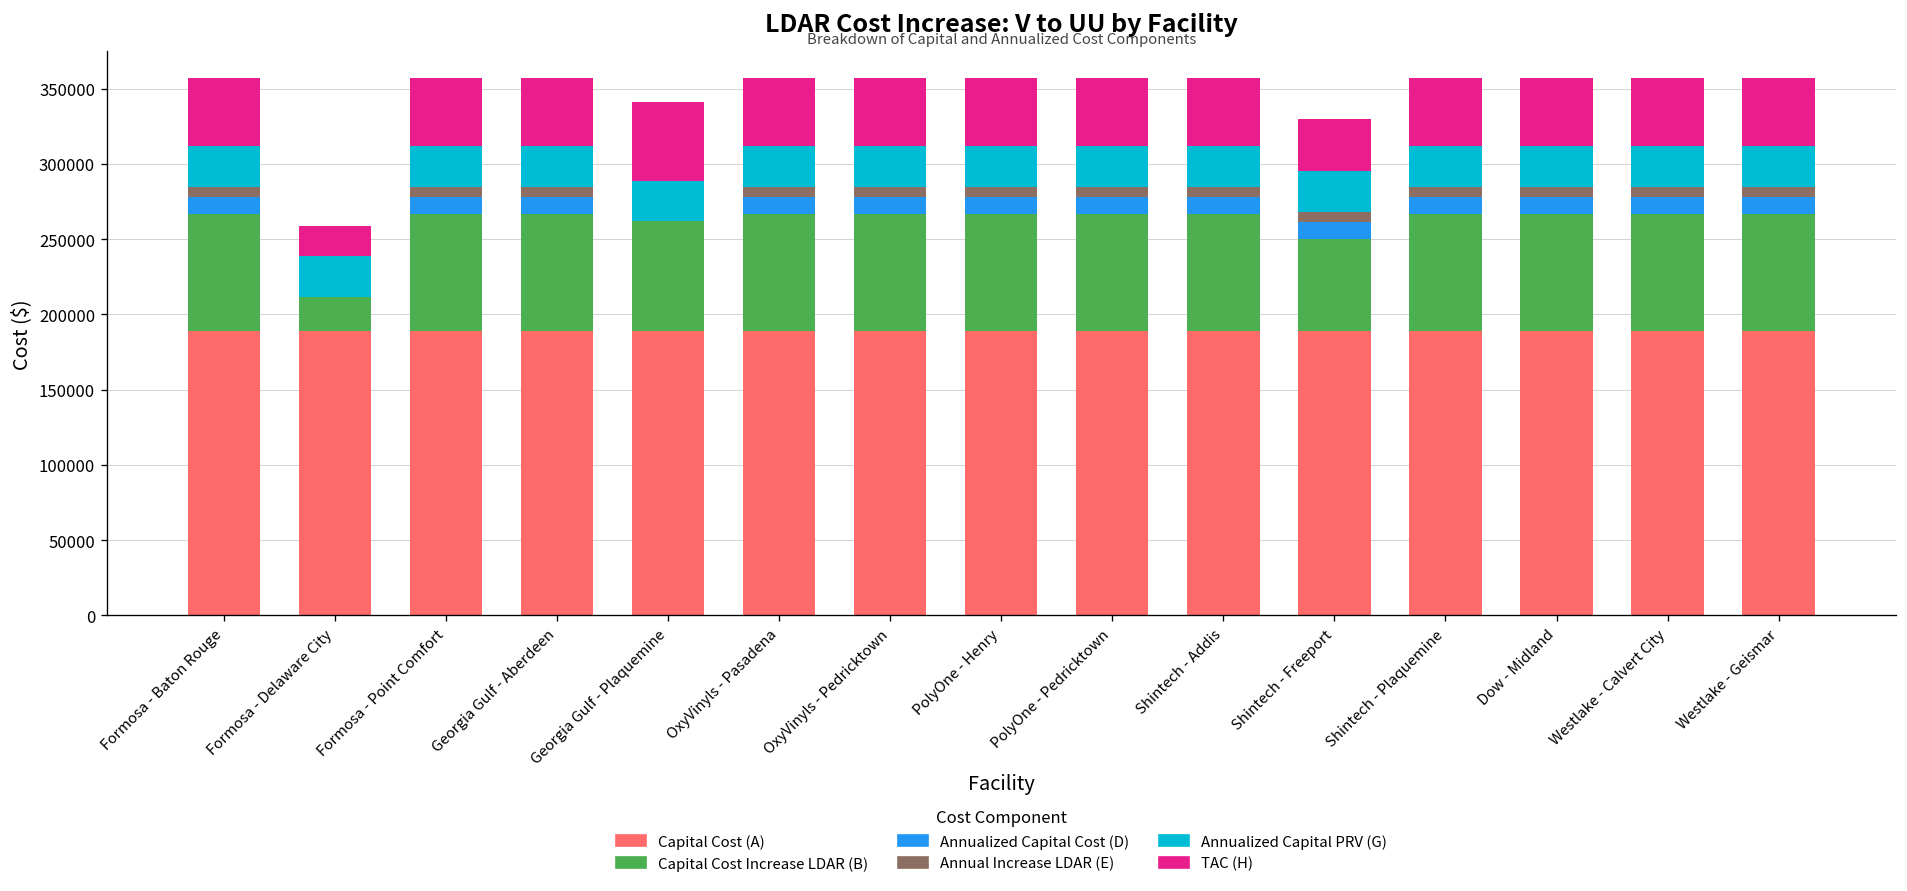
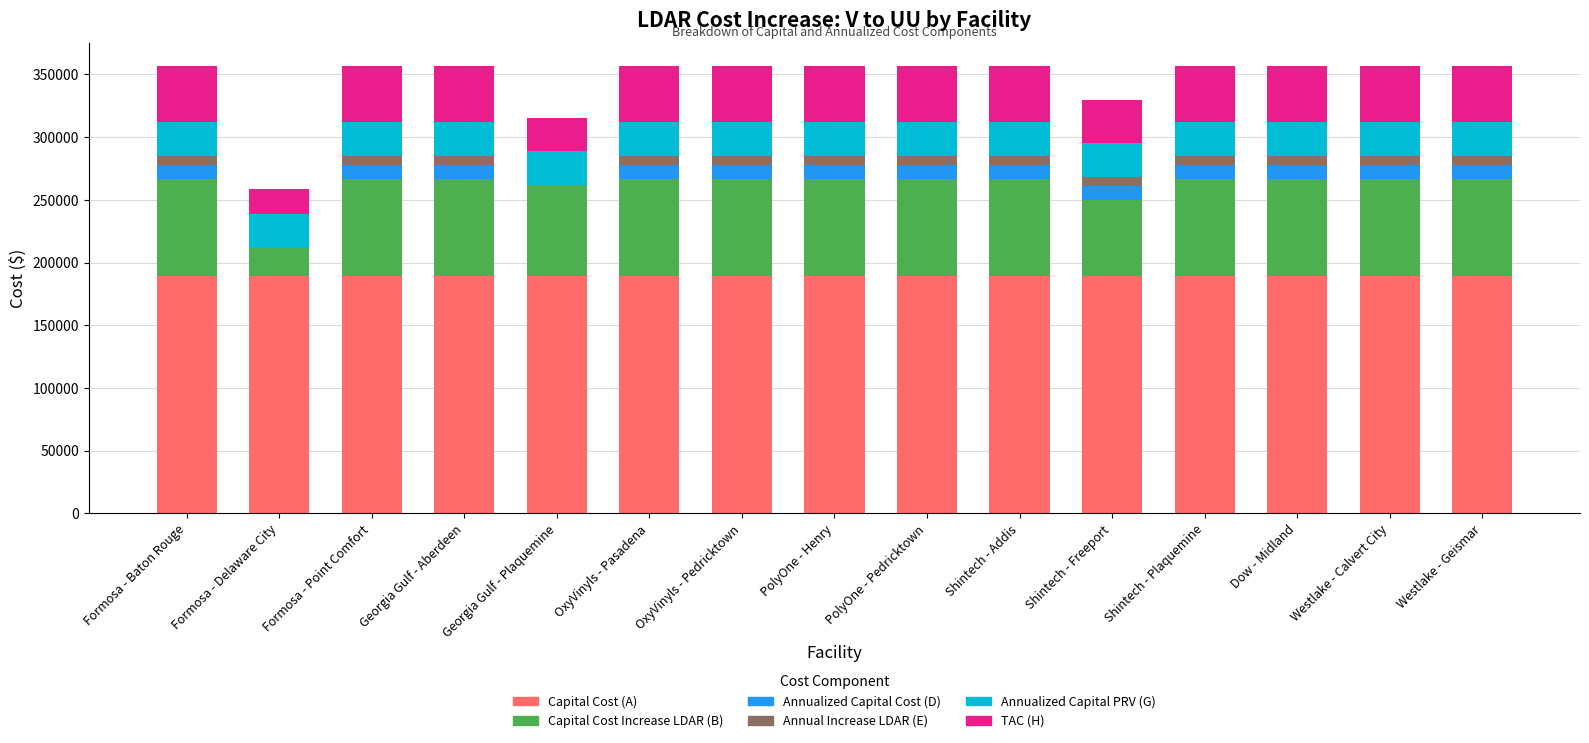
  {
    "Capital Cost (A)": {
      "Formosa - Baton Rouge": 189000,
      "Formosa - Delaware City": 189000,
      "Formosa - Point Comfort": 189000,
      "Georgia Gulf - Aberdeen": 189000,
      "Georgia Gulf - Plaquemine": 189000,
      "OxyVinyls - Pasadena": 189000,
      "OxyVinyls - Pedricktown": 189000,
      "PolyOne - Henry": 189000,
      "PolyOne - Pedricktown": 189000,
      "Shintech - Addis": 189000,
      "Shintech - Freeport": 189000,
      "Shintech - Plaquemine": 189000,
      "Dow - Midland": 189000,
      "Westlake - Calvert City": 189000,
      "Westlake - Geismar": 189000
    },
    "Capital Cost Increase LDAR (B)": {
      "Formosa - Baton Rouge": 78000,
      "Formosa - Delaware City": 23000,
      "Formosa - Point Comfort": 78000,
      "Georgia Gulf - Aberdeen": 78000,
      "Georgia Gulf - Plaquemine": 73000,
      "OxyVinyls - Pasadena": 78000,
      "OxyVinyls - Pedricktown": 78000,
      "PolyOne - Henry": 78000,
      "PolyOne - Pedricktown": 78000,
      "Shintech - Addis": 78000,
      "Shintech - Freeport": 61000,
      "Shintech - Plaquemine": 78000,
      "Dow - Midland": 78000,
      "Westlake - Calvert City": 78000,
      "Westlake - Geismar": 78000
    },
    "Annual Increase LDAR (E)": {
      "Formosa - Baton Rouge": 7000,
      "Formosa - Delaware City": 0,
      "Formosa - Point Comfort": 7000,
      "Georgia Gulf - Aberdeen": 7000,
      "Georgia Gulf - Plaquemine": 0,
      "OxyVinyls - Pasadena": 7000,
      "OxyVinyls - Pedricktown": 7000,
      "PolyOne - Henry": 7000,
      "PolyOne - Pedricktown": 7000,
      "Shintech - Addis": 7000,
      "Shintech - Freeport": 7000,
      "Shintech - Plaquemine": 7000,
      "Dow - Midland": 7000,
      "Westlake - Calvert City": 7000,
      "Westlake - Geismar": 7000
    },
    "TAC (H)": {
      "Formosa - Baton Rouge": 45000,
      "Formosa - Delaware City": 20000,
      "Formosa - Point Comfort": 45000,
      "Georgia Gulf - Aberdeen": 45000,
-     "Georgia Gulf - Plaquemine": 53000,
+     "Georgia Gulf - Plaquemine": 27000,
      "OxyVinyls - Pasadena": 45000,
      "OxyVinyls - Pedricktown": 45000,
      "PolyOne - Henry": 45000,
      "PolyOne - Pedricktown": 45000,
      "Shintech - Addis": 45000,
      "Shintech - Freeport": 35000,
      "Shintech - Plaquemine": 45000,
      "Dow - Midland": 45000,
      "Westlake - Calvert City": 45000,
      "Westlake - Geismar": 45000
    }
  }
